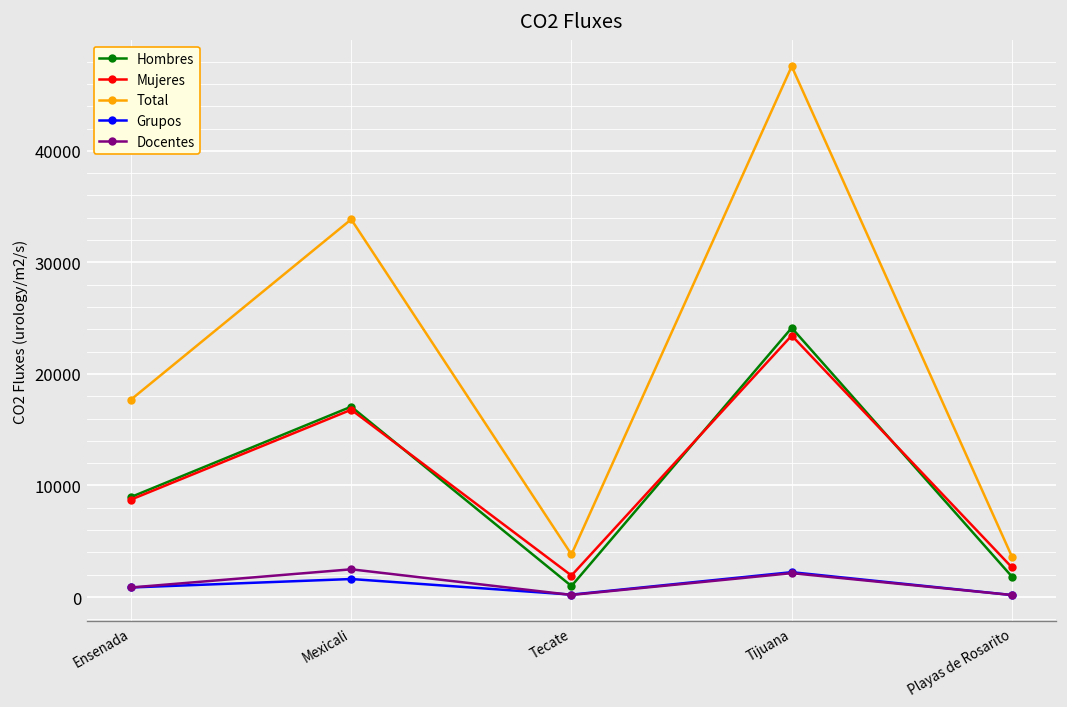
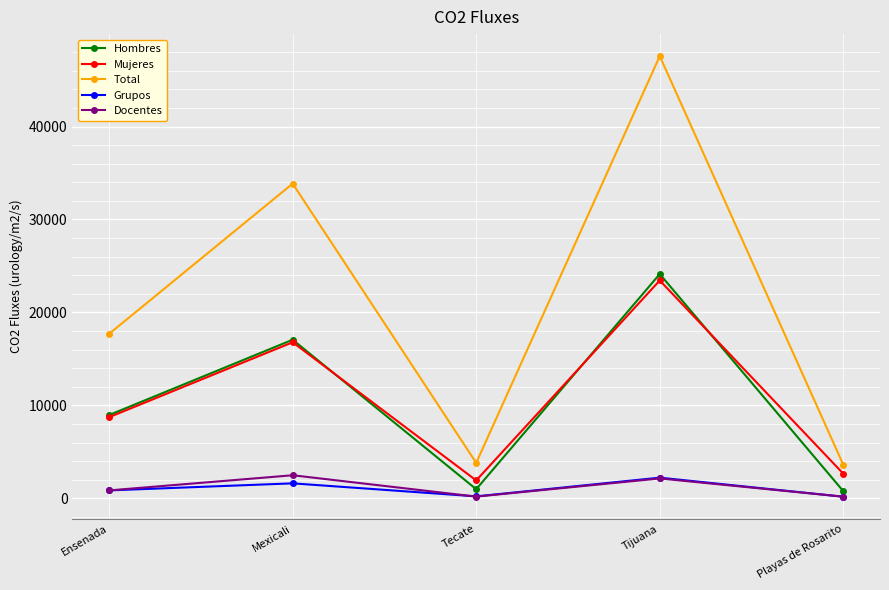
  {
    "Hombres": {
      "Mexicali": 17000,
      "Tecate": 1000,
      "Tijuana": 24000,
-     "Playas de Rosarito": 2000
+     "Playas de Rosarito": 1000
    },
    "Mujeres": {
      "Mexicali": 17000,
      "Tecate": 2000,
      "Tijuana": 23000,
      "Playas de Rosarito": 3000
    },
    "Total": {
      "Ensenada": 18000,
      "Mexicali": 34000,
      "Tecate": 4000,
      "Tijuana": 48000,
      "Playas de Rosarito": 4000
    },
    "Grupos": {
      "Mexicali": 2000
    },
    "Docentes": {
      "Mexicali": 2000
    }
  }
